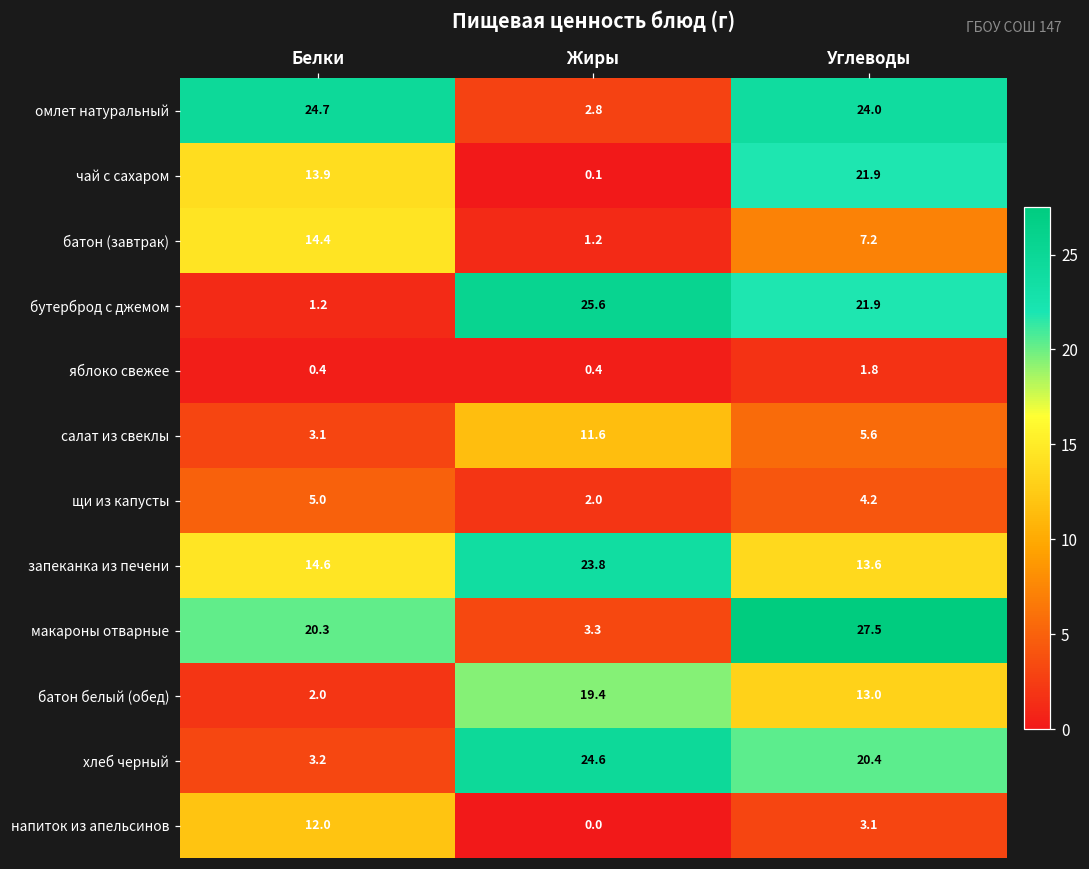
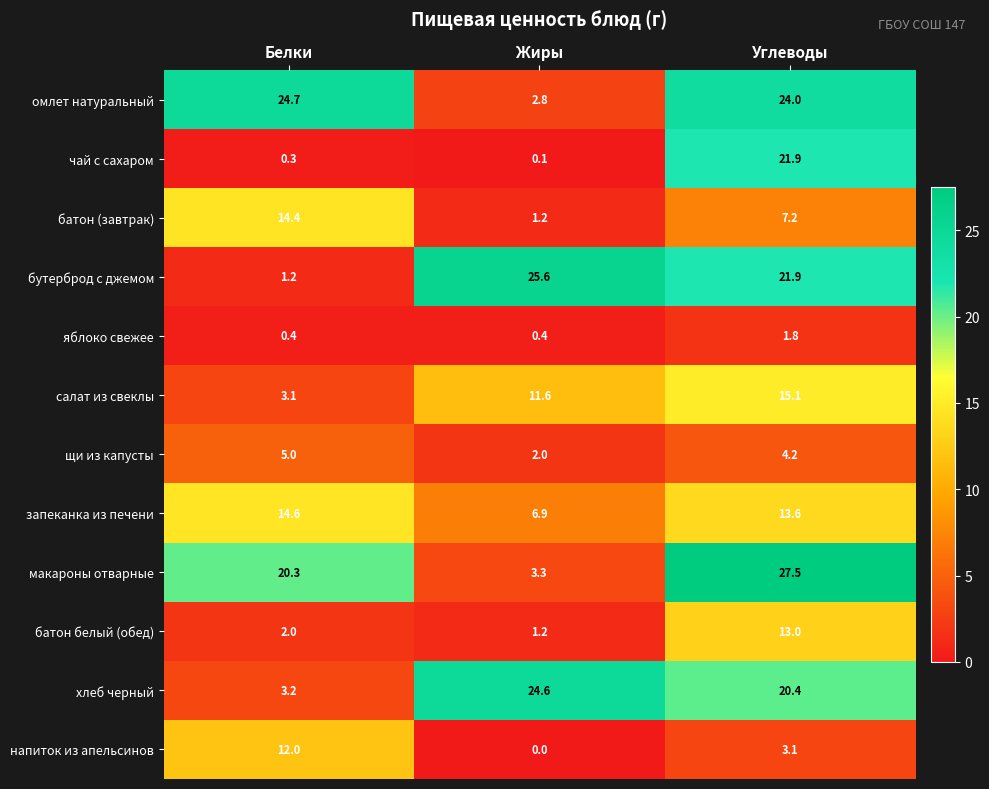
  {
    "омлет натуральный": {
      "Белки": 24.7,
      "Жиры": 2.8,
      "Углеводы": 24.0
    },
    "чай с сахаром": {
-     "Белки": 13.9,
+     "Белки": 0.3,
      "Жиры": 0.1,
      "Углеводы": 21.9
    },
    "батон (завтрак)": {
      "Белки": 14.4,
      "Жиры": 1.2,
      "Углеводы": 7.2
    },
    "бутерброд с джемом": {
      "Белки": 1.2,
      "Жиры": 25.6,
      "Углеводы": 21.9
    },
    "яблоко свежее": {
      "Белки": 0.4,
      "Жиры": 0.4,
      "Углеводы": 1.8
    },
    "салат из свеклы": {
      "Белки": 3.1,
      "Жиры": 11.6,
-     "Углеводы": 5.6
+     "Углеводы": 15.1
    },
    "щи из капусты": {
      "Белки": 5.0,
      "Жиры": 2.0,
      "Углеводы": 4.2
    },
    "запеканка из печени": {
      "Белки": 14.6,
-     "Жиры": 23.8,
+     "Жиры": 6.9,
      "Углеводы": 13.6
    },
    "макароны отварные": {
      "Белки": 20.3,
      "Жиры": 3.3,
      "Углеводы": 27.5
    },
    "батон белый (обед)": {
      "Белки": 2.0,
-     "Жиры": 19.4,
+     "Жиры": 1.2,
      "Углеводы": 13.0
    },
    "хлеб черный": {
      "Белки": 3.2,
      "Жиры": 24.6,
      "Углеводы": 20.4
    },
    "напиток из апельсинов": {
      "Белки": 12.0,
      "Жиры": 0.0,
      "Углеводы": 3.1
    }
  }
